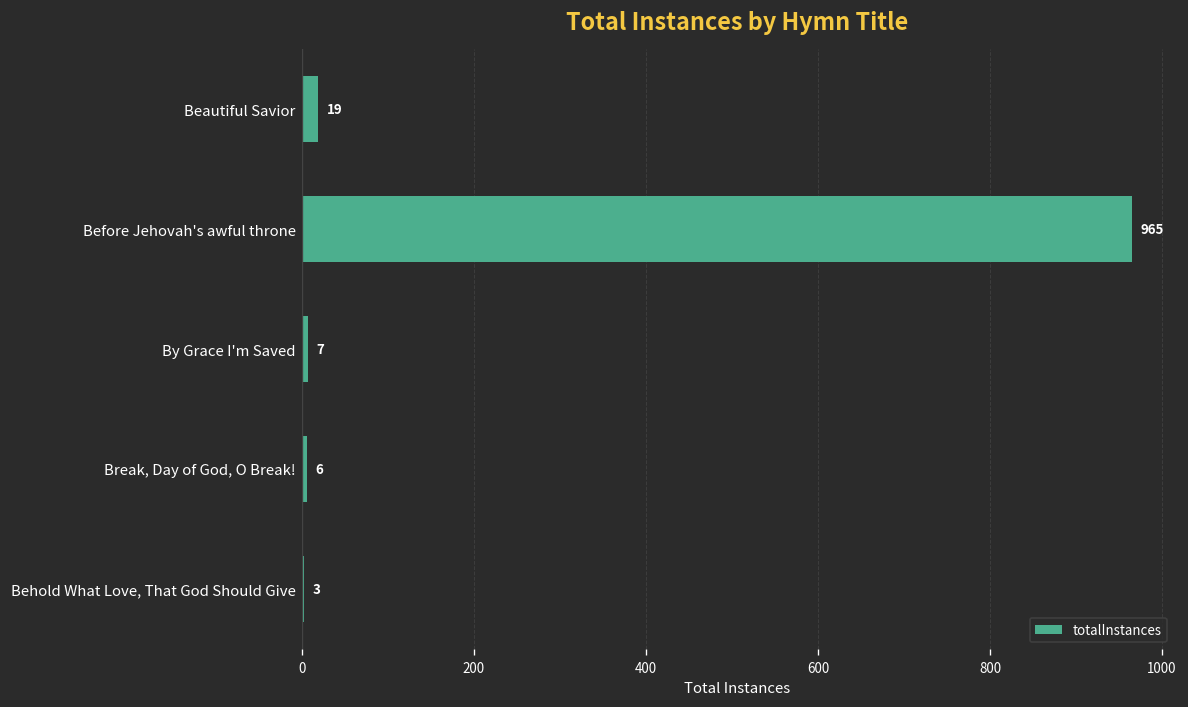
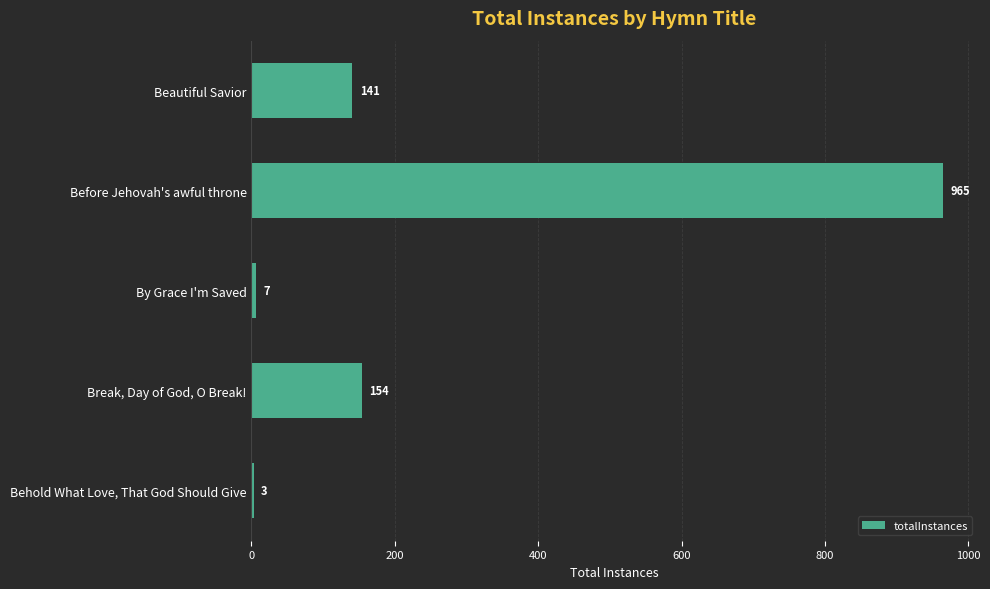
  {
-   "Beautiful Savior": 19,
+   "Beautiful Savior": 141,
    "Before Jehovah's awful throne": 965,
    "By Grace I'm Saved": 7,
-   "Break, Day of God, O Break!": 6,
+   "Break, Day of God, O Break!": 154,
    "Behold What Love, That God Should Give": 3
  }
